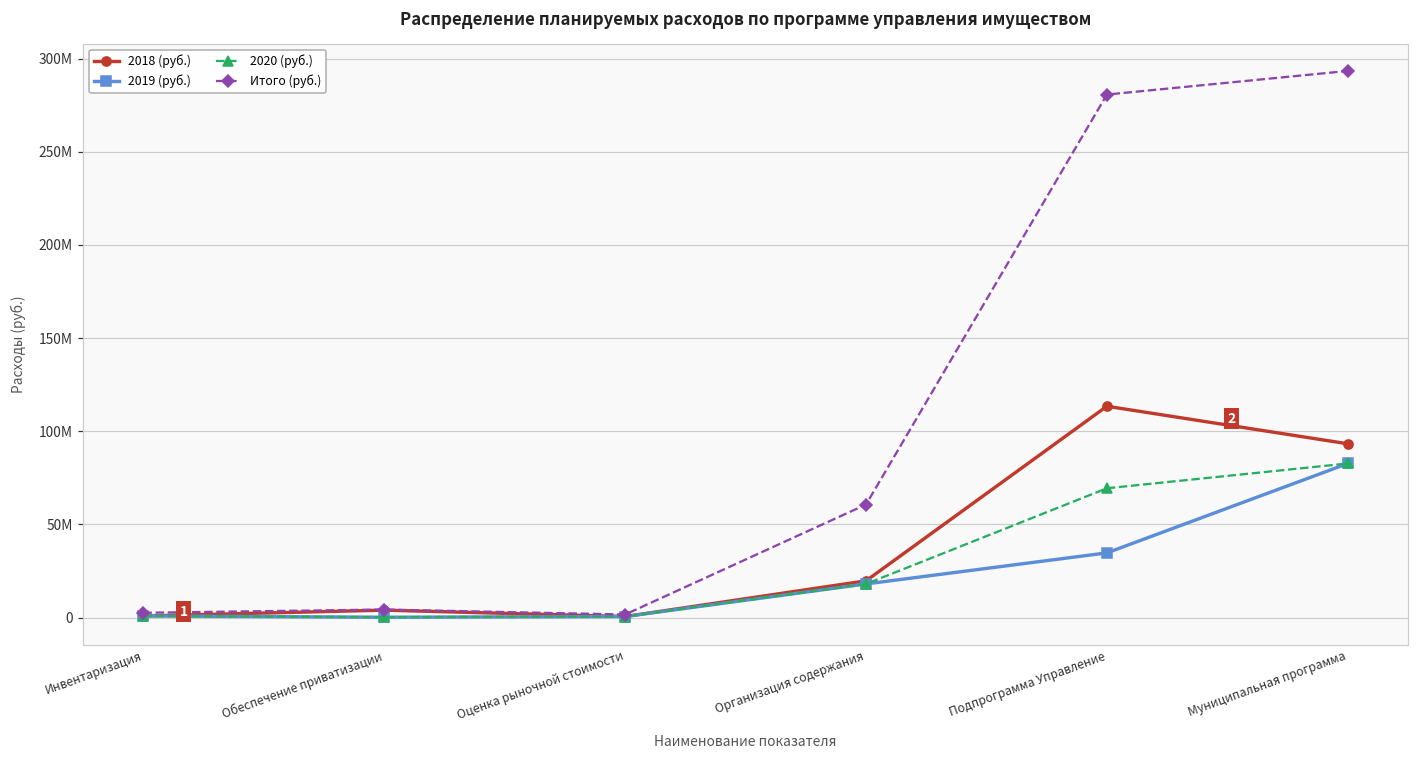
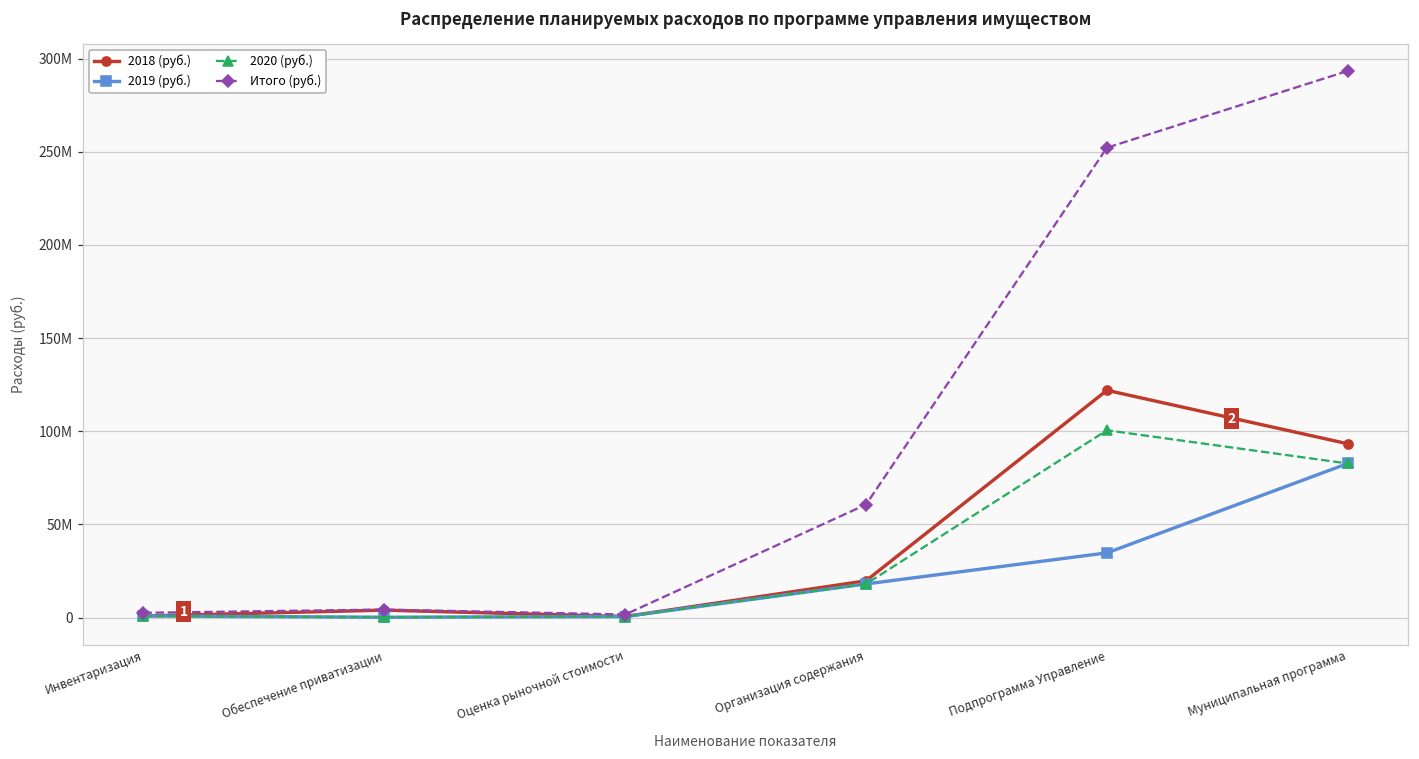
  {
    "2018 (руб.)": {
      "Организация содержания": 20000000,
-     "Подпрограмма Управление": 113000000,
+     "Подпрограмма Управление": 122000000,
      "Муниципальная программа": 93000000
    },
    "2019 (руб.)": {
      "Подпрограмма Управление": 35000000
    },
    "2020 (руб.)": {
-     "Подпрограмма Управление": 69000000
+     "Подпрограмма Управление": 101000000
    },
    "Итого (руб.)": {
      "Инвентаризация": 3000000,
      "Организация содержания": 61000000,
-     "Подпрограмма Управление": 281000000,
+     "Подпрограмма Управление": 252000000,
      "Муниципальная программа": 293000000
    }
  }
